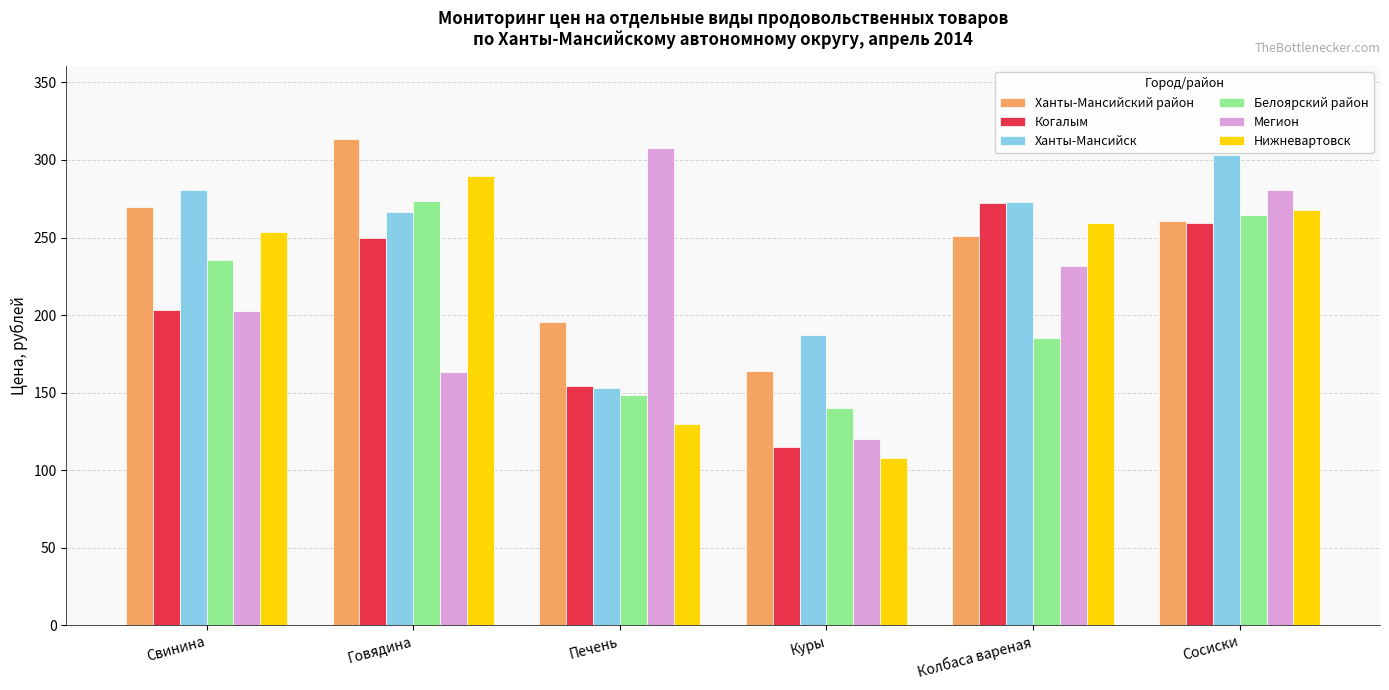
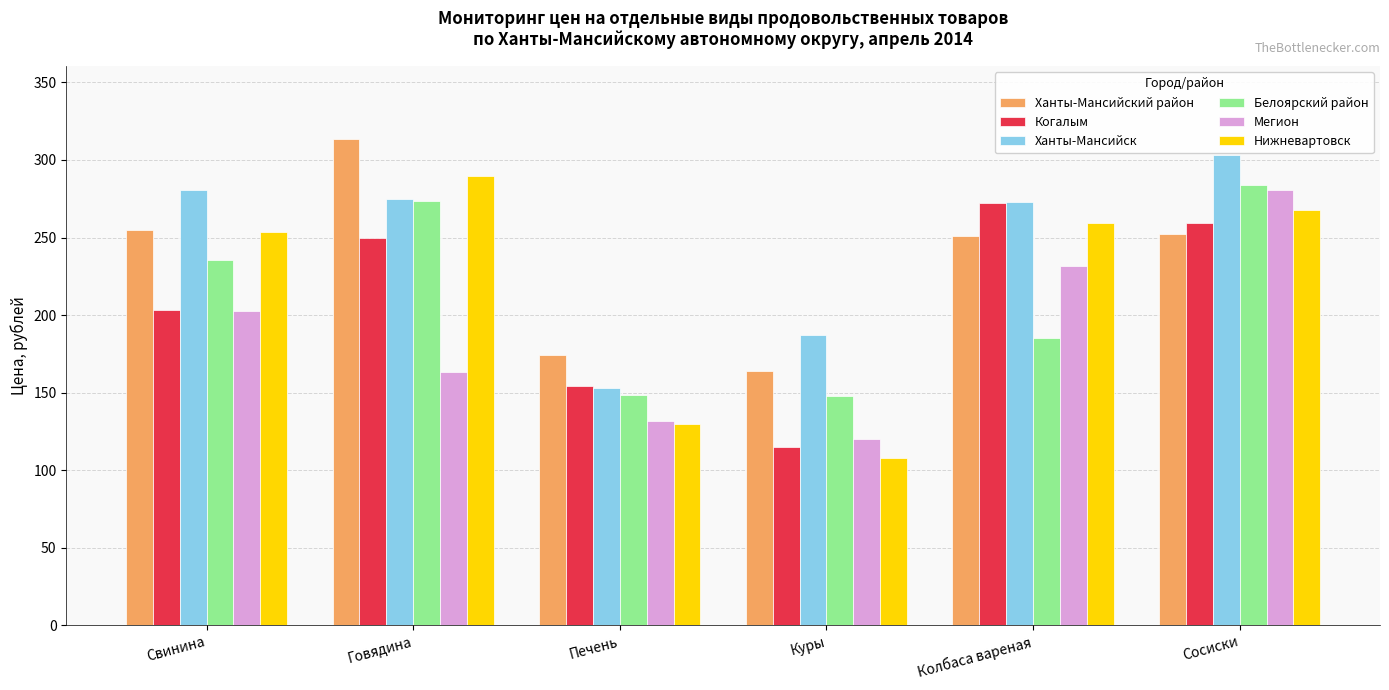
  {
    "Ханты-Мансийский район": {
-     "Свинина": 269,
+     "Свинина": 255,
      "Говядина": 313,
-     "Печень": 195,
+     "Печень": 175,
      "Куры": 164,
      "Колбаса вареная": 251,
-     "Сосиски": 261
+     "Сосиски": 252
    },
    "Когалым": {
      "Свинина": 203,
      "Говядина": 250,
      "Печень": 154,
      "Куры": 115,
      "Колбаса вареная": 272,
      "Сосиски": 260
    },
    "Ханты-Мансийск": {
      "Свинина": 281,
-     "Говядина": 266,
+     "Говядина": 275,
      "Печень": 153,
      "Куры": 187,
      "Колбаса вареная": 273,
      "Сосиски": 303
    },
    "Белоярский район": {
      "Свинина": 235,
      "Говядина": 274,
      "Печень": 148,
-     "Куры": 140,
+     "Куры": 148,
      "Колбаса вареная": 185,
-     "Сосиски": 265
+     "Сосиски": 284
    },
    "Мегион": {
      "Свинина": 203,
      "Говядина": 163,
-     "Печень": 308,
+     "Печень": 132,
      "Куры": 120,
      "Колбаса вареная": 231,
      "Сосиски": 280
    },
    "Нижневартовск": {
      "Свинина": 254,
      "Говядина": 289,
      "Печень": 130,
      "Куры": 108,
      "Колбаса вареная": 259,
      "Сосиски": 268
    }
  }
